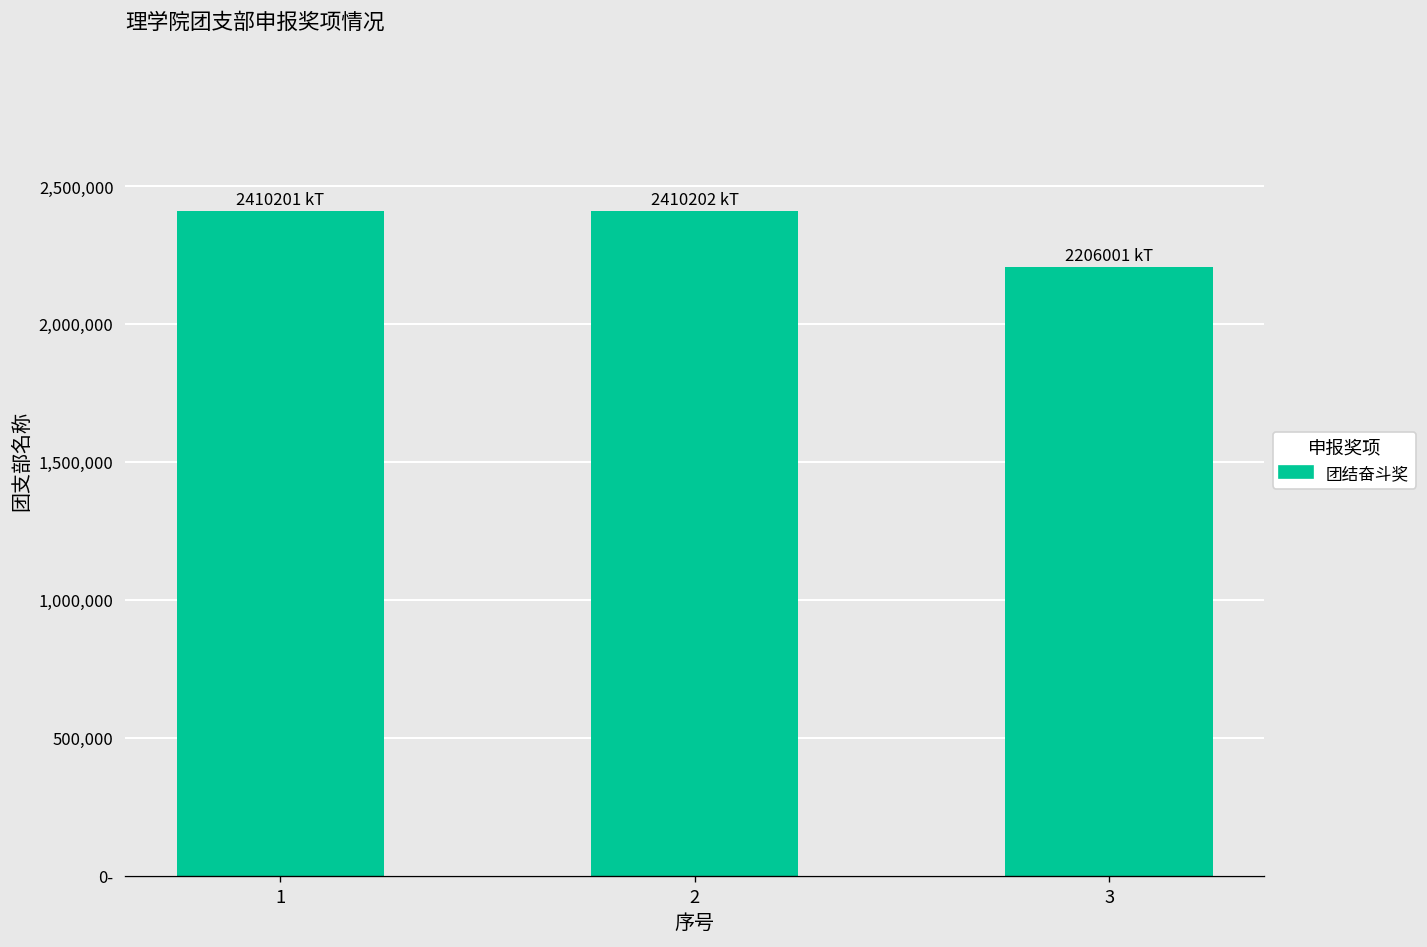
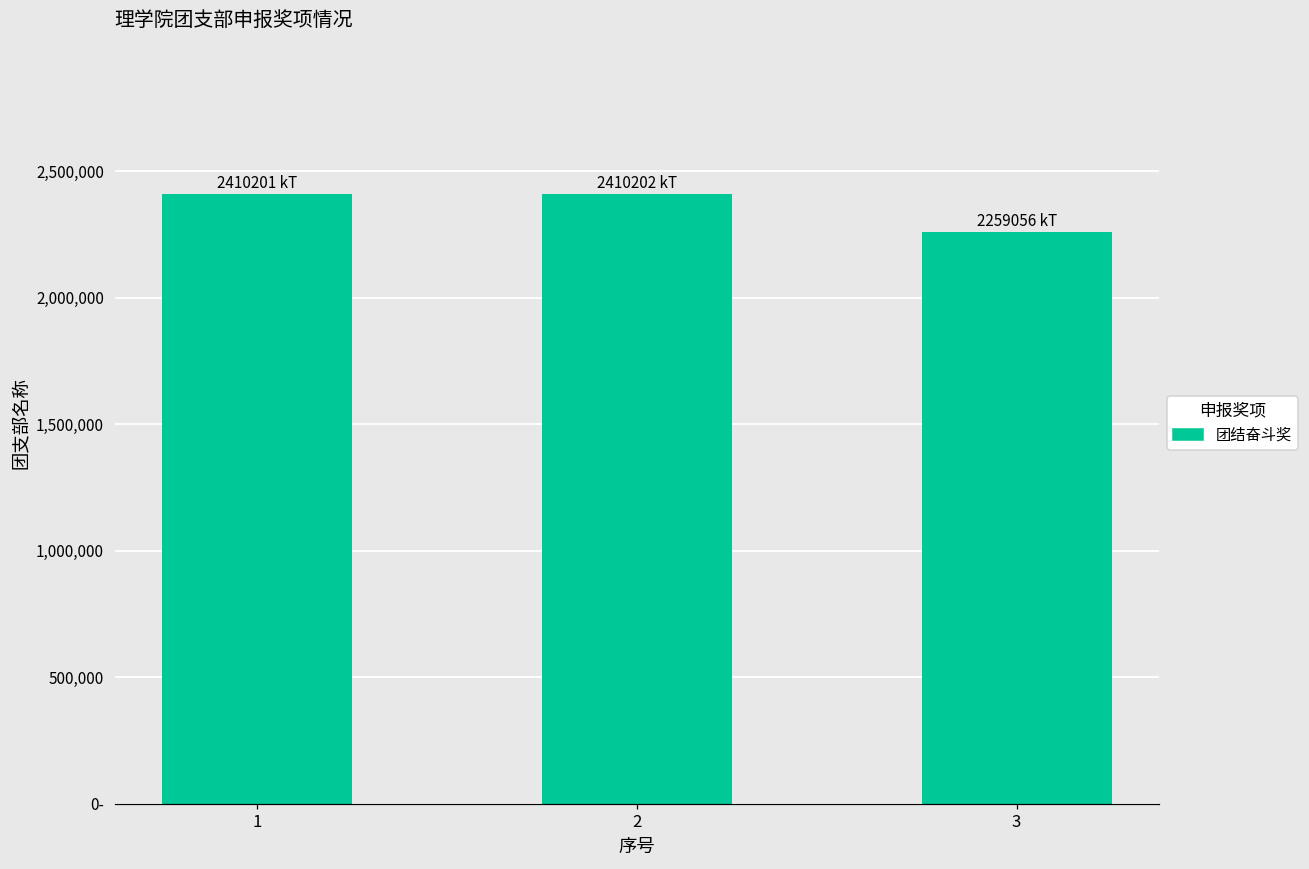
  {
    "1": 2410201,
    "2": 2410202,
-   "3": 2206001
+   "3": 2259056
  }
